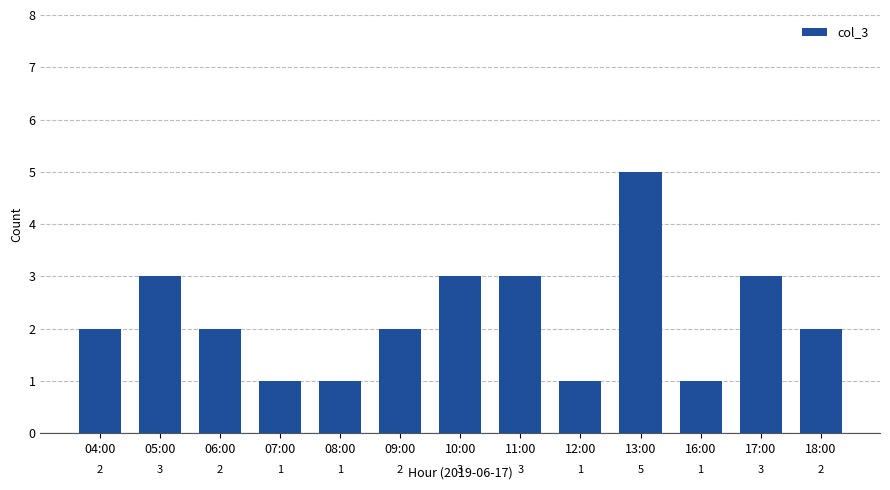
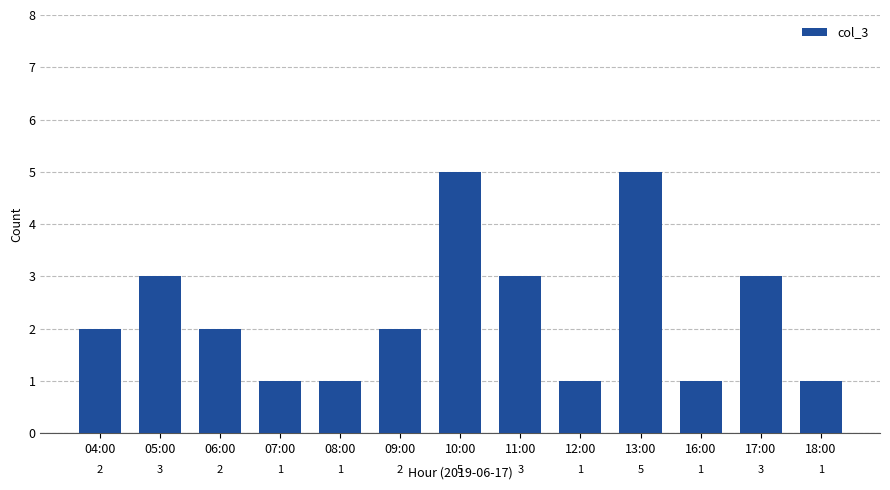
  {
-   "10:00": 3,
-   "18:00": 2
+   "10:00": 5,
+   "18:00": 1
  }
